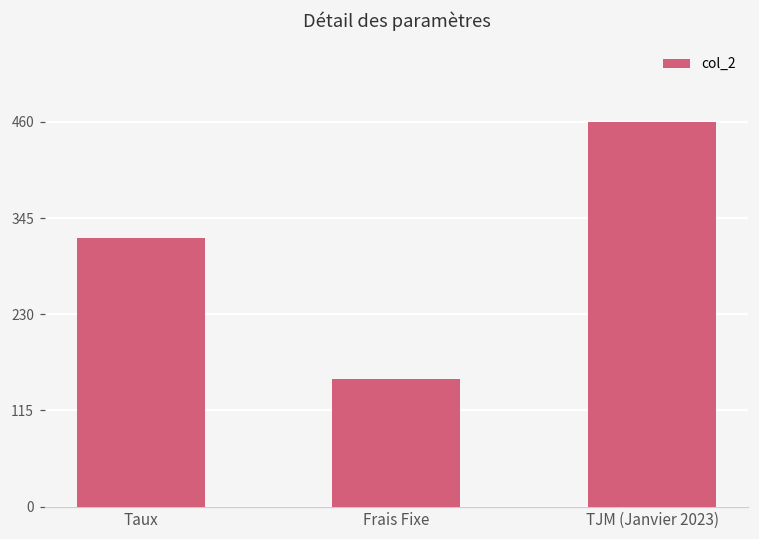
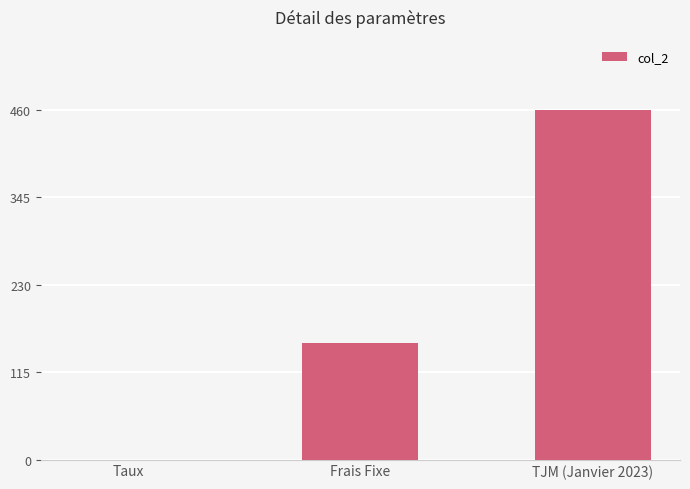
  {
-   "Taux": 320,
+   "Taux": 0,
    "Frais Fixe": 150,
    "TJM (Janvier 2023)": 460
  }
